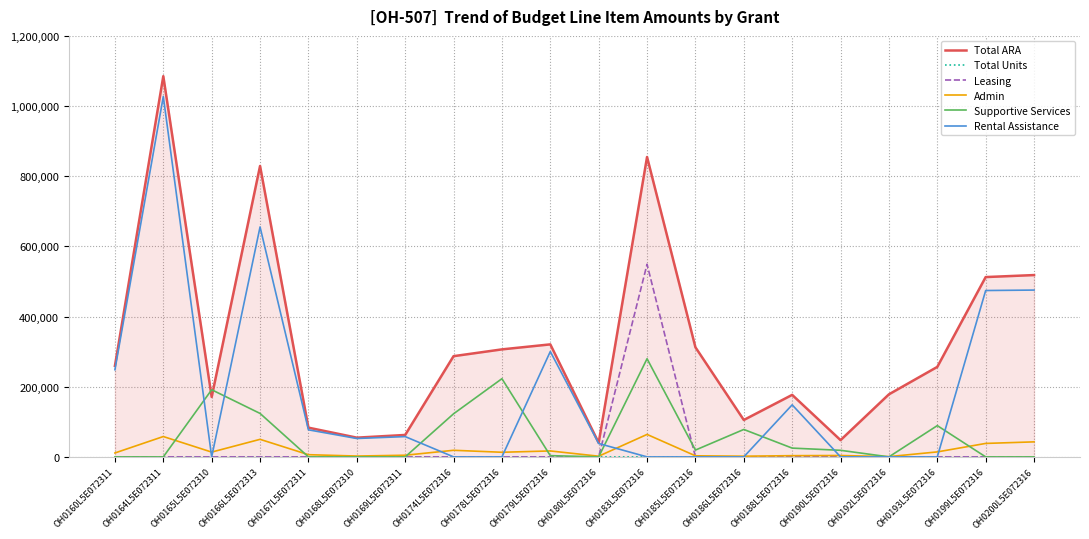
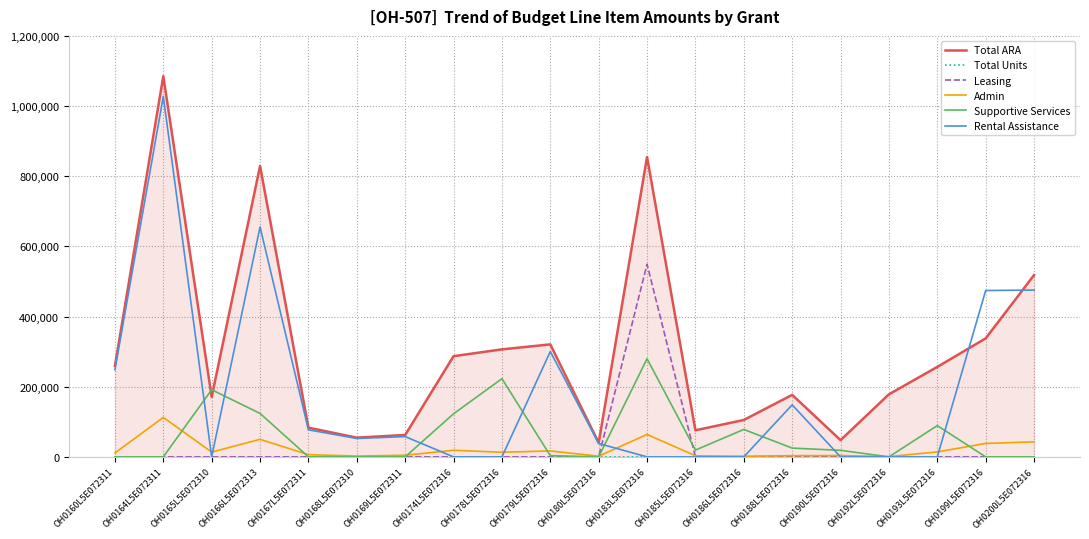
  {
    "Total ARA": {
      "OH0160L5E072311": "260,000",
      "OH0164L5E072311": "1,090,000",
      "OH0165L5E072310": "170,000",
      "OH0166L5E072313": "830,000",
      "OH0174L5E072316": "290,000",
      "OH0178L5E072316": "310,000",
      "OH0179L5E072316": "320,000",
      "OH0183L5E072316": "850,000",
-     "OH0185L5E072316": "310,000",
+     "OH0185L5E072316": "80,000",
      "OH0186L5E072316": "110,000",
      "OH0188L5E072316": "180,000",
      "OH0190L5E072316": "50,000",
      "OH0192L5E072316": "180,000",
      "OH0193L5E072316": "260,000",
-     "OH0199L5E072316": "510,000",
+     "OH0199L5E072316": "340,000",
      "OH0200L5E072316": "520,000"
    },
    "Leasing": {
      "OH0183L5E072316": "550,000"
    },
    "Admin": {
      "OH0160L5E072311": "10,000",
-     "OH0164L5E072311": "60,000",
+     "OH0164L5E072311": "110,000",
      "OH0165L5E072310": "10,000",
      "OH0166L5E072313": "50,000",
      "OH0174L5E072316": "20,000",
      "OH0178L5E072316": "10,000",
      "OH0179L5E072316": "20,000",
      "OH0183L5E072316": "60,000",
      "OH0193L5E072316": "10,000",
      "OH0199L5E072316": "40,000",
      "OH0200L5E072316": "40,000"
    },
    "Supportive Services": {
      "OH0165L5E072310": "190,000",
      "OH0166L5E072313": "120,000",
      "OH0174L5E072316": "120,000",
      "OH0178L5E072316": "220,000",
      "OH0183L5E072316": "280,000",
      "OH0185L5E072316": "20,000",
      "OH0186L5E072316": "80,000",
      "OH0188L5E072316": "30,000",
      "OH0190L5E072316": "20,000",
      "OH0193L5E072316": "90,000"
    },
    "Rental Assistance": {
      "OH0160L5E072311": "250,000",
      "OH0164L5E072311": "1,030,000",
      "OH0166L5E072313": "660,000",
      "OH0179L5E072316": "300,000",
      "OH0188L5E072316": "150,000",
      "OH0199L5E072316": "470,000",
      "OH0200L5E072316": "480,000"
    }
  }
